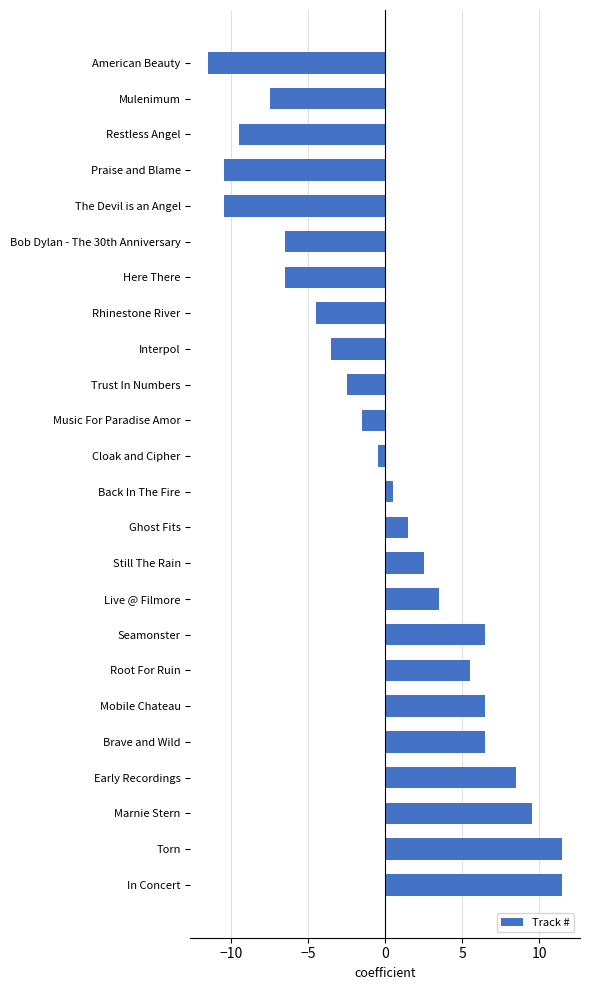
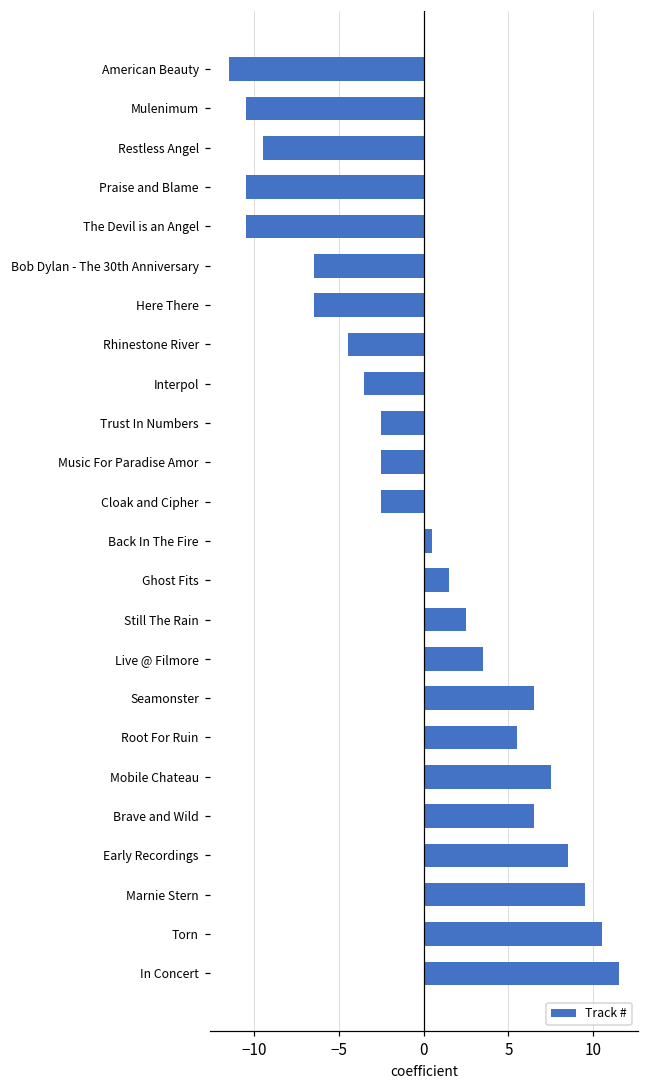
  {
    "American Beauty": -11.5,
-   "Mulenimum": -7.5,
+   "Mulenimum": -10.5,
    "Restless Angel": -9.5,
    "Praise and Blame": -10.5,
    "The Devil is an Angel": -10.5,
    "Bob Dylan - The 30th Anniversary": -6.5,
    "Here There": -6.5,
    "Rhinestone River": -4.5,
    "Interpol": -3.5,
    "Trust In Numbers": -2.5,
-   "Music For Paradise Amor": -1.5,
-   "Cloak and Cipher": -0.5,
+   "Music For Paradise Amor": -2.5,
+   "Cloak and Cipher": -2.5,
    "Back In The Fire": 0.5,
    "Ghost Fits": 1.5,
    "Still The Rain": 2.5,
    "Live @ Filmore": 3.5,
    "Seamonster": 6.5,
    "Root For Ruin": 5.5,
-   "Mobile Chateau": 6.5,
+   "Mobile Chateau": 7.5,
    "Brave and Wild": 6.5,
    "Early Recordings": 8.5,
    "Marnie Stern": 9.5,
-   "Torn": 11.5,
+   "Torn": 10.5,
    "In Concert": 11.5
  }
